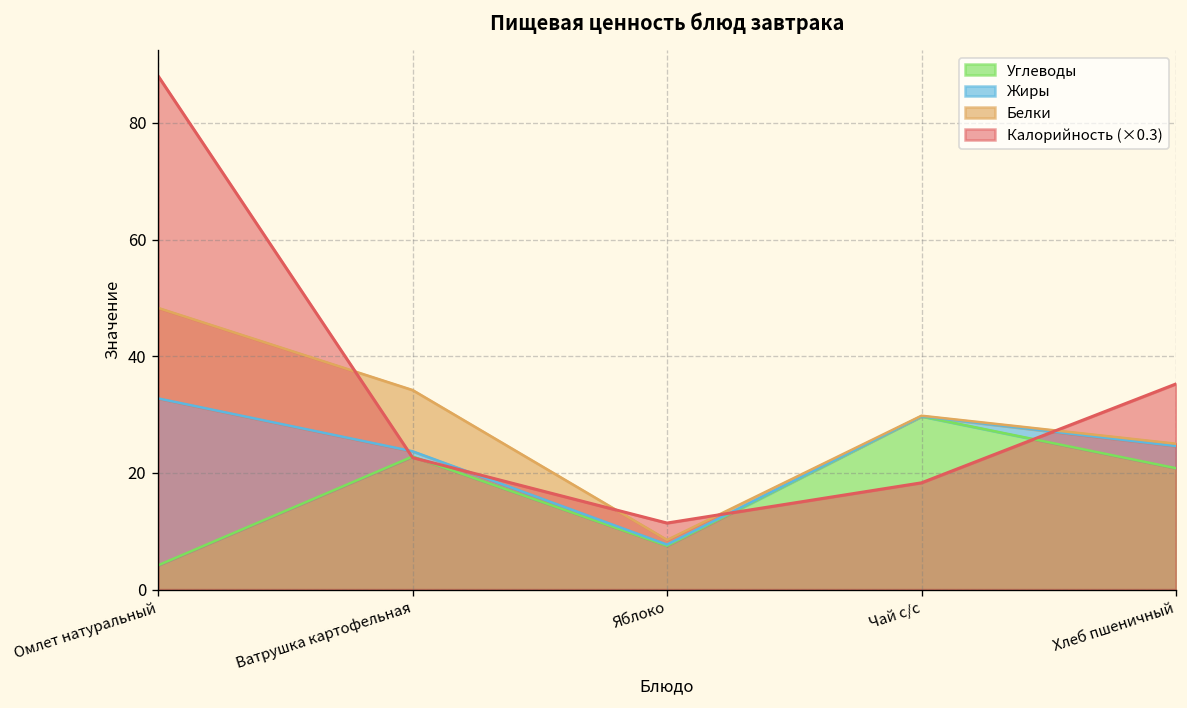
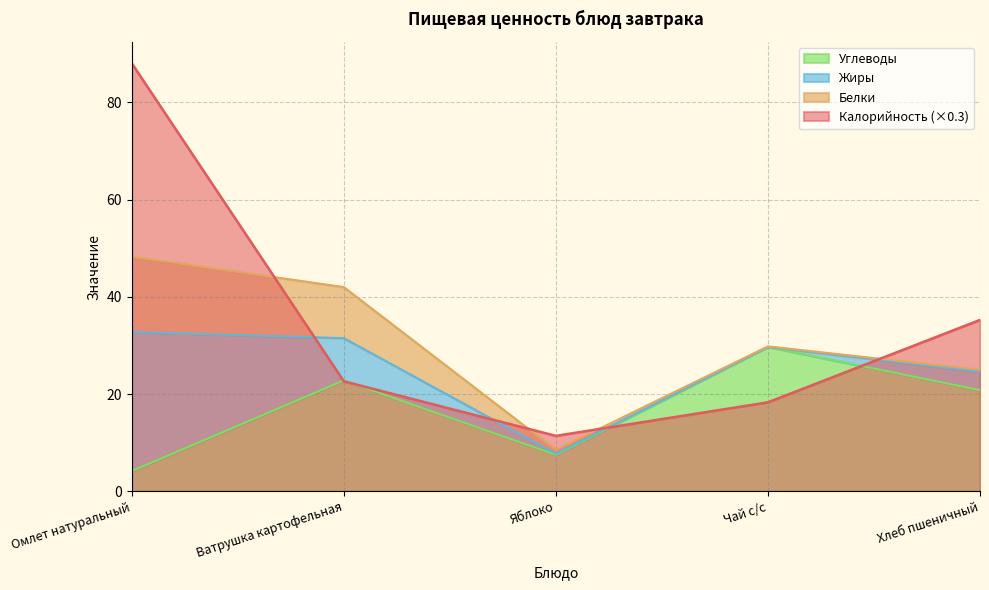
  {
    "Углеводы": {
      "Омлет натуральный": 4,
      "Хлеб пшеничный": 21
    },
    "Жиры": {
      "Омлет натуральный": 29,
-     "Ватрушка картофельная": 1
+     "Ватрушка картофельная": 9
    }
  }
